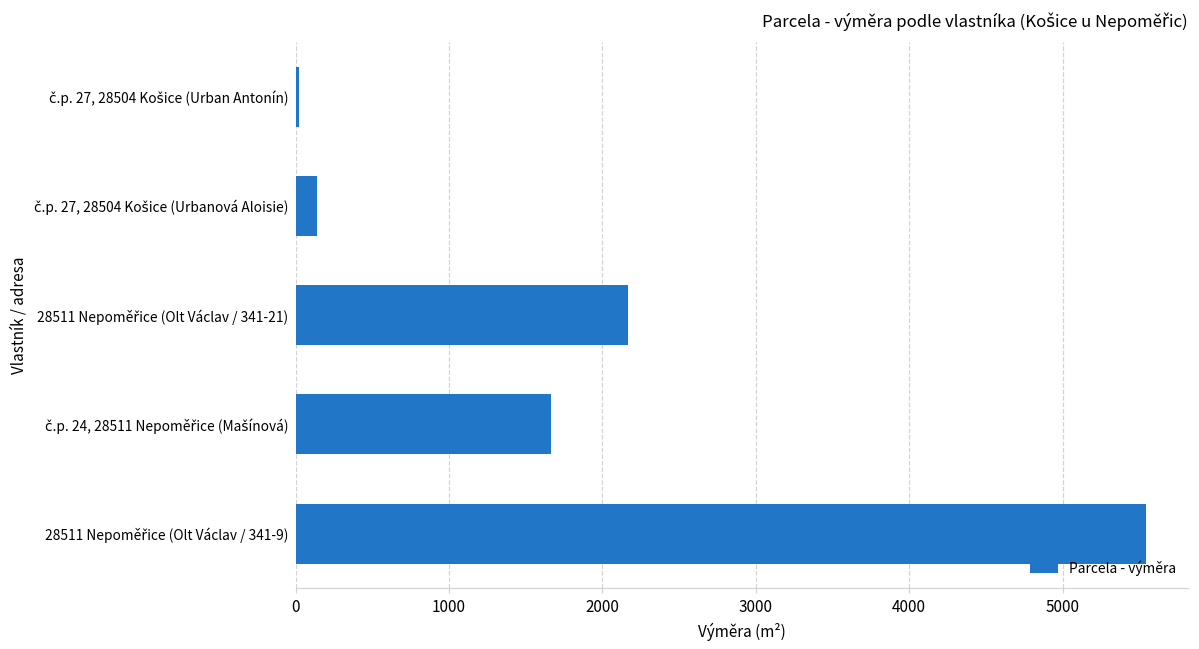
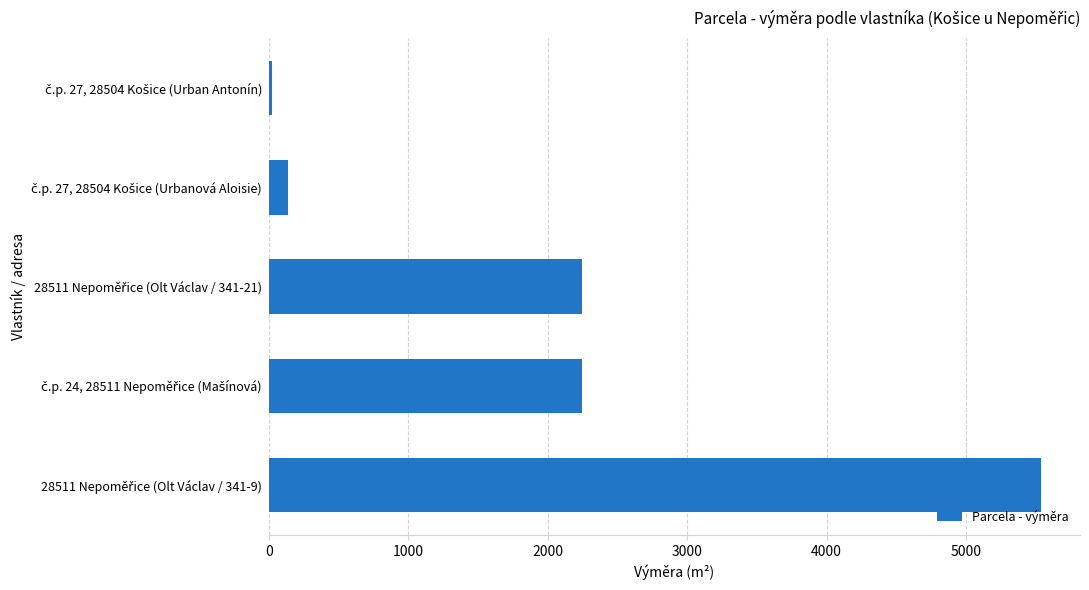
  {
    "č.p. 27, 28504 Košice (Urban Antonín)": 20,
    "č.p. 27, 28504 Košice (Urbanová Aloisie)": 140,
-   "28511 Nepoměřice (Olt Václav / 341-21)": 2170,
-   "č.p. 24, 28511 Nepoměřice (Mašínová)": 1660,
+   "28511 Nepoměřice (Olt Václav / 341-21)": 2240,
+   "č.p. 24, 28511 Nepoměřice (Mašínová)": 2240,
    "28511 Nepoměřice (Olt Václav / 341-9)": 5540
  }
